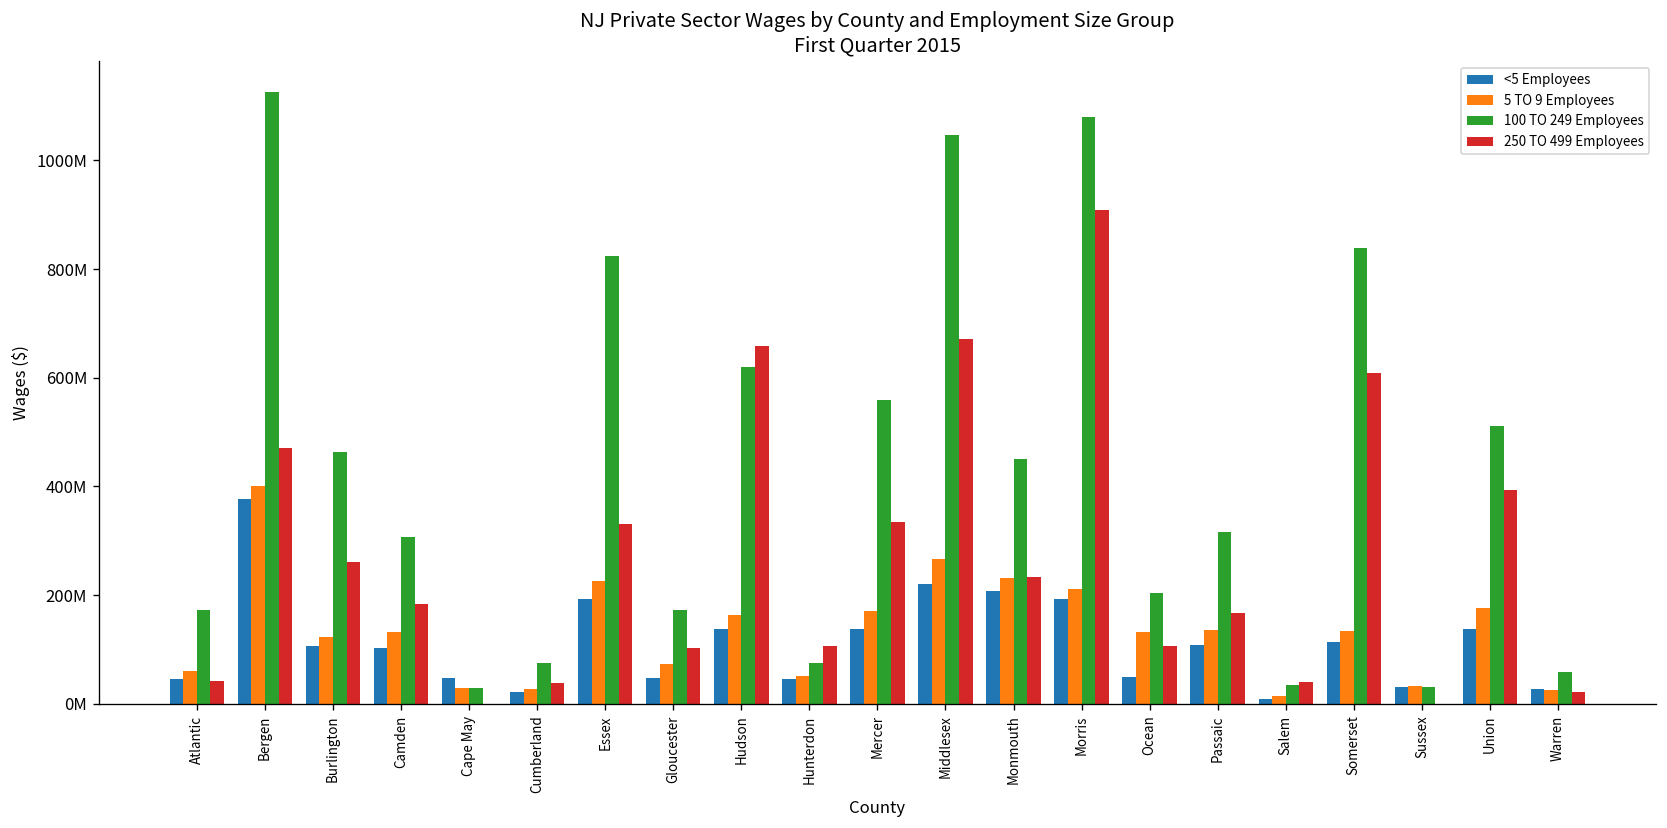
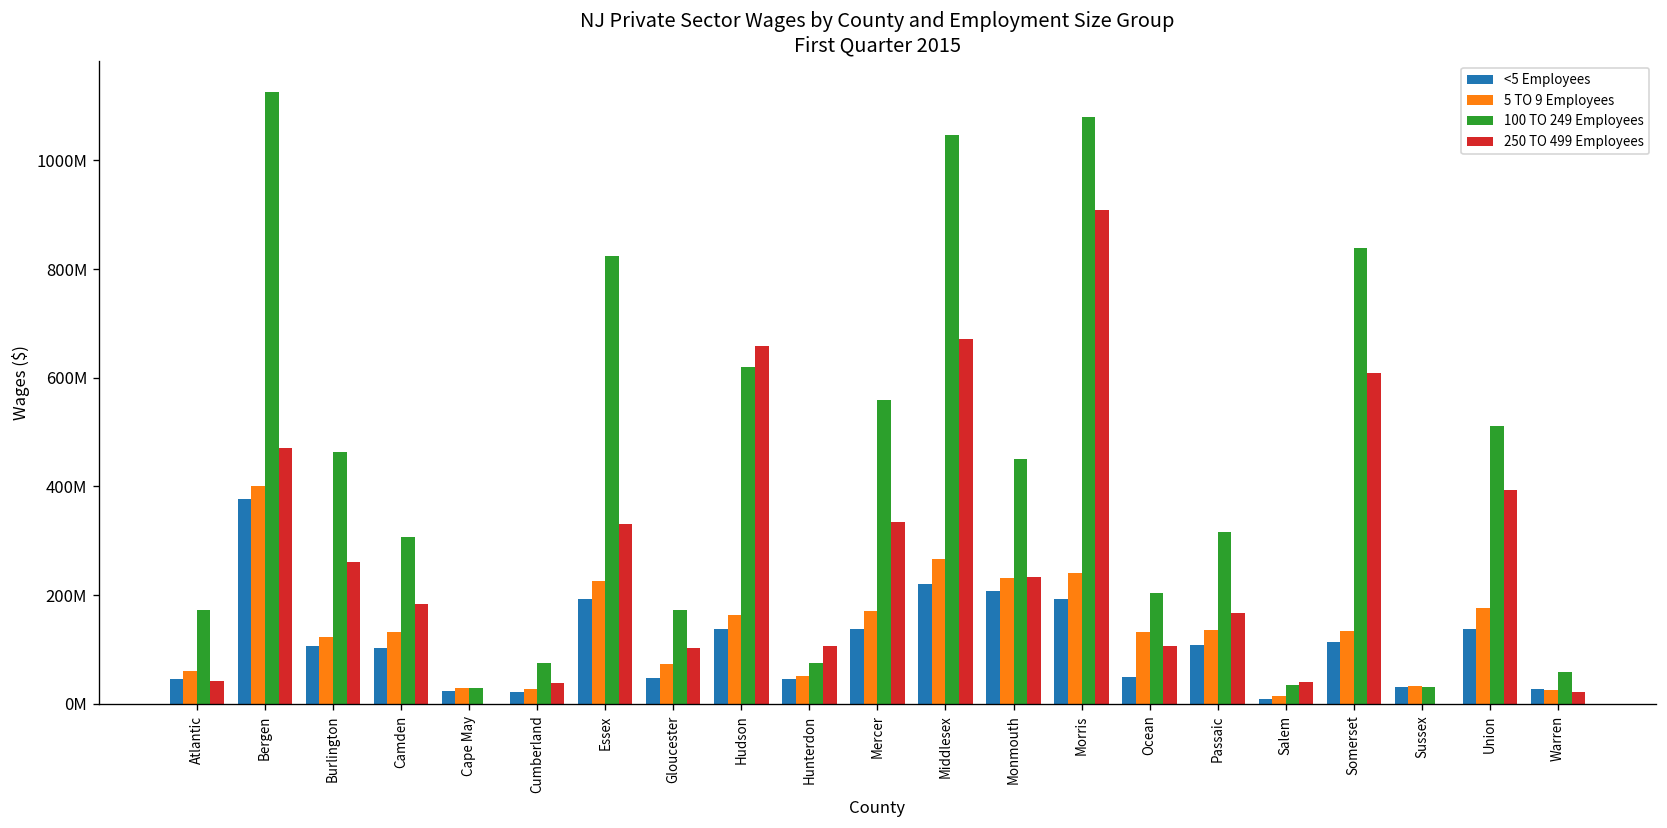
  {
    "<5 Employees": {
      "Atlantic": 50000000,
      "Bergen": 380000000,
      "Burlington": 110000000,
      "Camden": 100000000,
-     "Cape May": 50000000,
+     "Cape May": 20000000,
      "Cumberland": 20000000,
      "Essex": 190000000,
      "Gloucester": 50000000,
      "Hudson": 140000000,
      "Hunterdon": 50000000,
      "Mercer": 140000000,
      "Middlesex": 220000000,
      "Monmouth": 210000000,
      "Morris": 190000000,
      "Ocean": 50000000,
      "Passaic": 110000000,
      "Salem": 10000000,
      "Somerset": 110000000,
      "Sussex": 30000000,
      "Union": 140000000,
      "Warren": 30000000
    },
    "5 TO 9 Employees": {
      "Atlantic": 60000000,
      "Bergen": 400000000,
      "Burlington": 120000000,
      "Camden": 130000000,
      "Cape May": 30000000,
      "Cumberland": 30000000,
      "Essex": 230000000,
      "Gloucester": 70000000,
      "Hudson": 160000000,
      "Hunterdon": 50000000,
      "Mercer": 170000000,
      "Middlesex": 270000000,
      "Monmouth": 230000000,
-     "Morris": 210000000,
+     "Morris": 240000000,
      "Ocean": 130000000,
      "Passaic": 140000000,
      "Salem": 10000000,
      "Somerset": 130000000,
      "Sussex": 30000000,
      "Union": 180000000,
      "Warren": 30000000
    },
    "100 TO 249 Employees": {
      "Atlantic": 170000000,
      "Bergen": 1130000000,
      "Burlington": 460000000,
      "Camden": 310000000,
      "Cape May": 30000000,
      "Cumberland": 80000000,
      "Essex": 820000000,
      "Gloucester": 170000000,
      "Hudson": 620000000,
      "Hunterdon": 70000000,
      "Mercer": 560000000,
      "Middlesex": 1050000000,
      "Monmouth": 450000000,
      "Morris": 1080000000,
      "Ocean": 200000000,
      "Passaic": 320000000,
      "Salem": 40000000,
      "Somerset": 840000000,
      "Sussex": 30000000,
      "Union": 510000000,
      "Warren": 60000000
    },
    "250 TO 499 Employees": {
      "Atlantic": 40000000,
      "Bergen": 470000000,
      "Burlington": 260000000,
      "Camden": 180000000,
      "Cape May": 0,
      "Cumberland": 40000000,
      "Essex": 330000000,
      "Gloucester": 100000000,
      "Hudson": 660000000,
      "Hunterdon": 110000000,
      "Mercer": 330000000,
      "Middlesex": 670000000,
      "Monmouth": 230000000,
      "Morris": 910000000,
      "Ocean": 110000000,
      "Passaic": 170000000,
      "Salem": 40000000,
      "Somerset": 610000000,
      "Sussex": 0,
      "Union": 390000000,
      "Warren": 20000000
    }
  }
